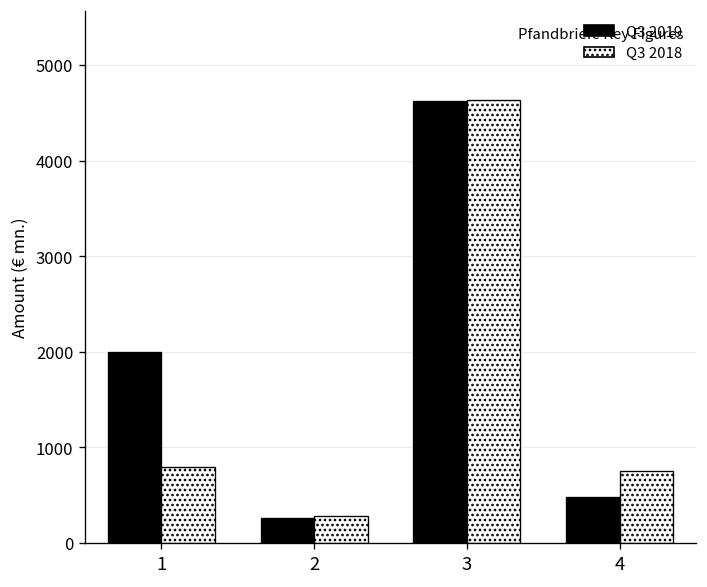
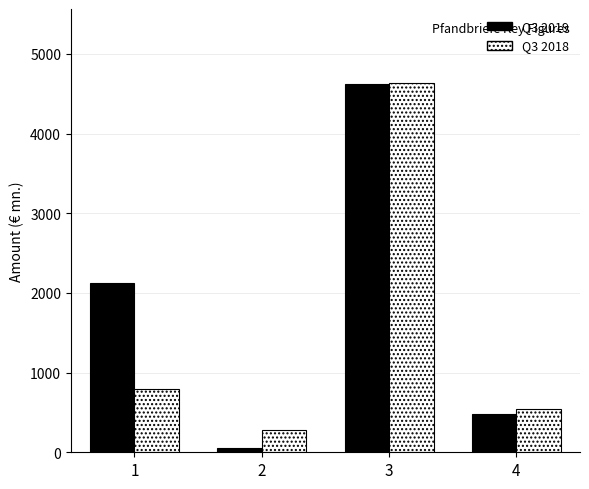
  {
    "Q3 2019": {
-     "1": 2000,
-     "2": 300,
+     "1": 2100,
+     "2": 100,
      "3": 4600,
      "4": 500
    },
    "Q3 2018": {
      "1": 800,
      "2": 300,
      "3": 4600,
-     "4": 800
+     "4": 500
    }
  }
